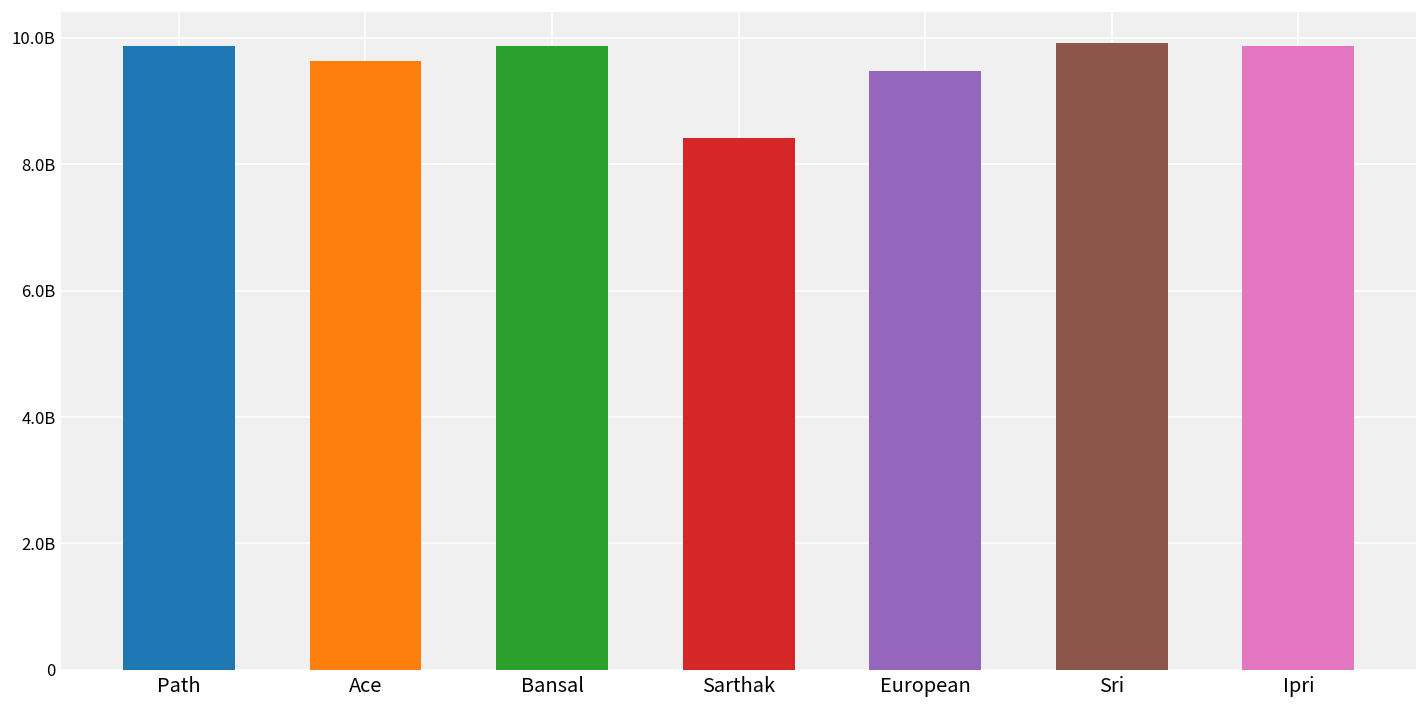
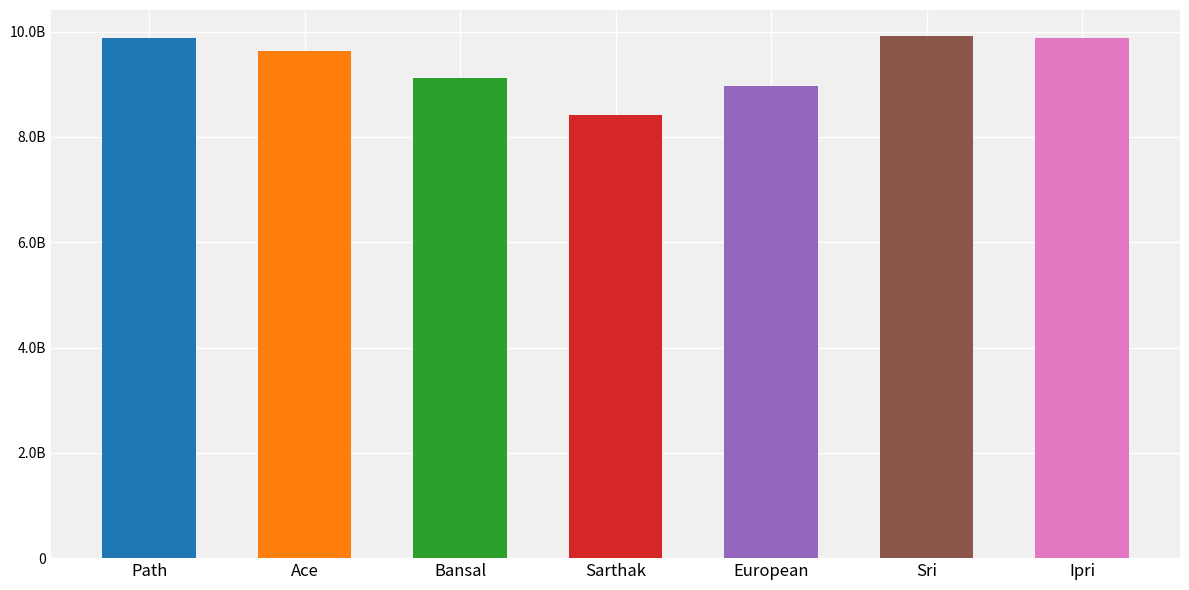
  {
    "Path": 9900000000,
    "Ace": 9600000000,
-   "Bansal": 9900000000,
+   "Bansal": 9100000000,
    "Sarthak": 8400000000,
-   "European": 9500000000,
+   "European": 9000000000,
    "Sri": 9900000000,
    "Ipri": 9900000000
  }
